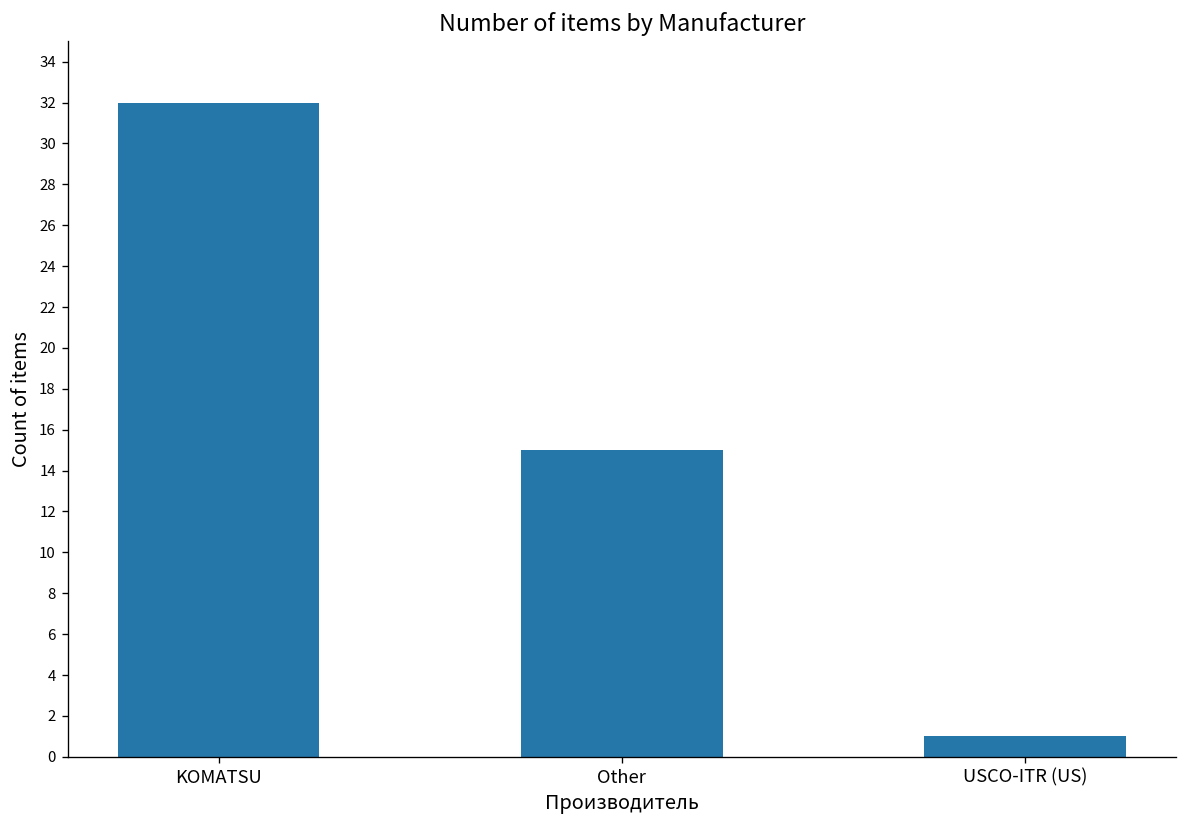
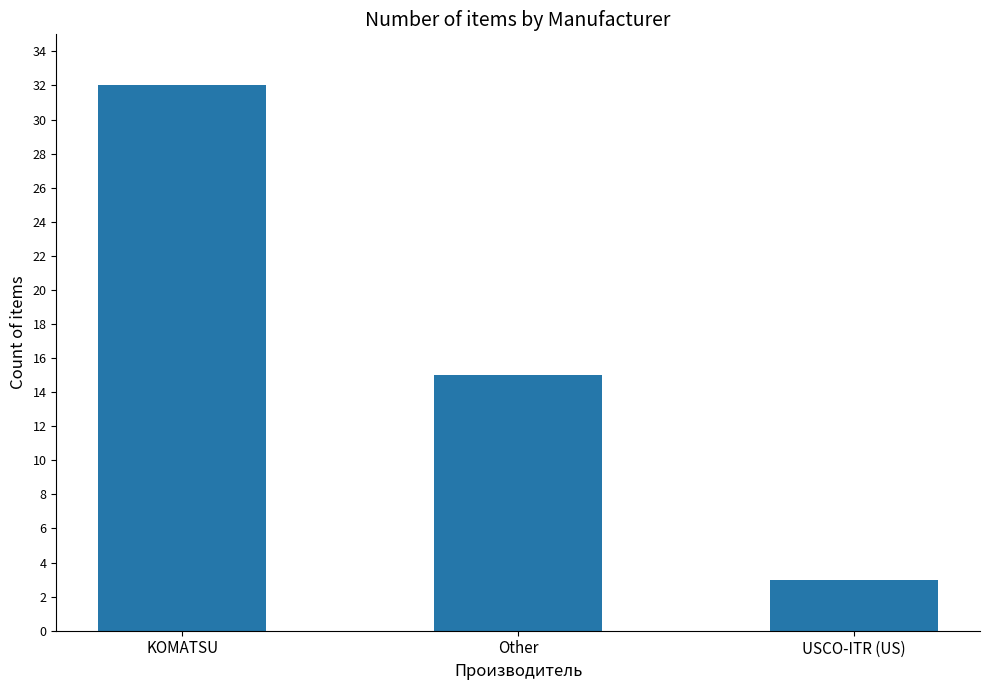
  {
    "KOMATSU": 32,
    "Other": 15,
-   "USCO-ITR (US)": 1
+   "USCO-ITR (US)": 3
  }
